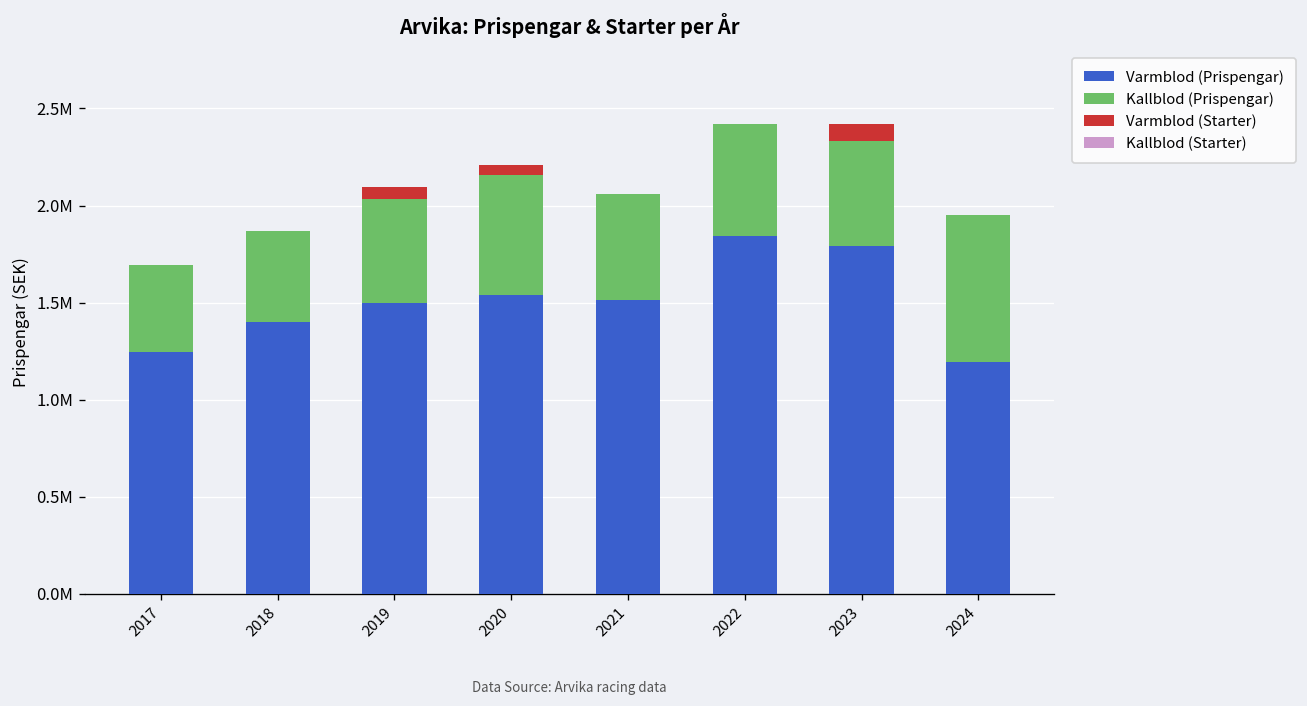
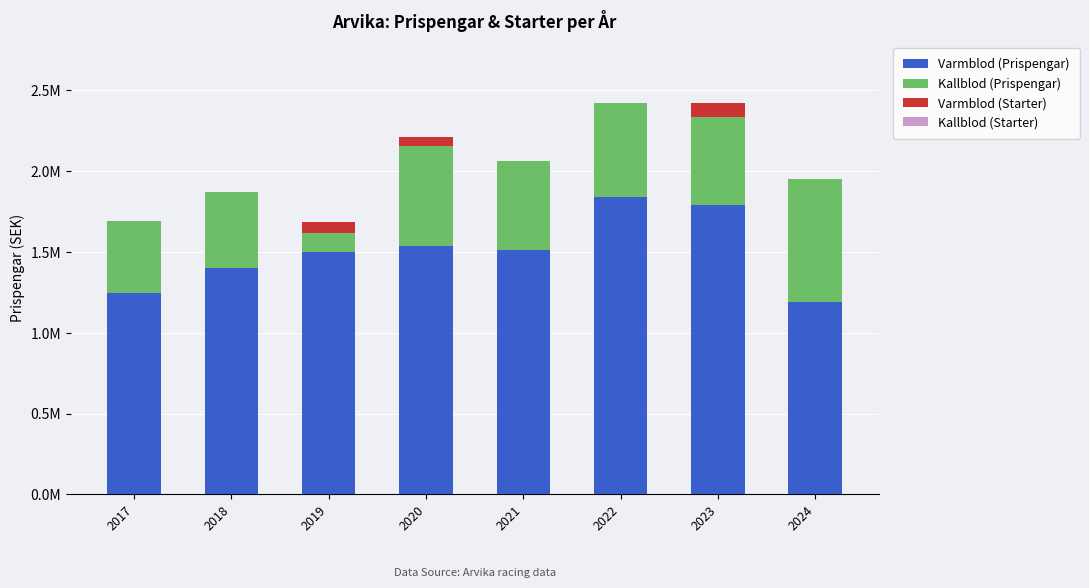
  {
    "Varmblod (Prispengar)": {
      "2017": 1240000,
      "2018": 1400000,
      "2019": 1500000,
      "2020": 1540000,
      "2021": 1510000,
      "2022": 1840000,
      "2023": 1790000,
      "2024": 1190000
    },
    "Kallblod (Prispengar)": {
      "2017": 450000,
      "2018": 470000,
-     "2019": 540000,
+     "2019": 120000,
      "2020": 620000,
      "2021": 550000,
      "2022": 580000,
      "2023": 540000,
      "2024": 760000
    },
    "Kallblod (Starter)": {
      "2019": 60000,
      "2020": 50000,
      "2023": 90000
    }
  }
